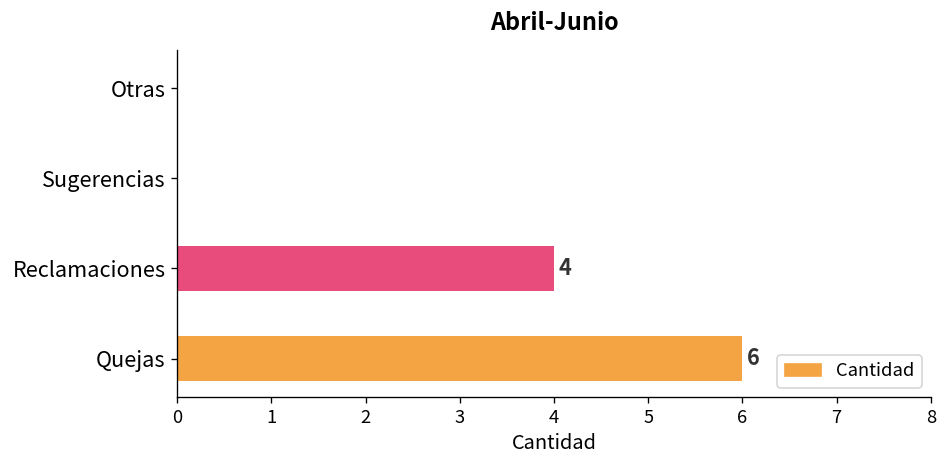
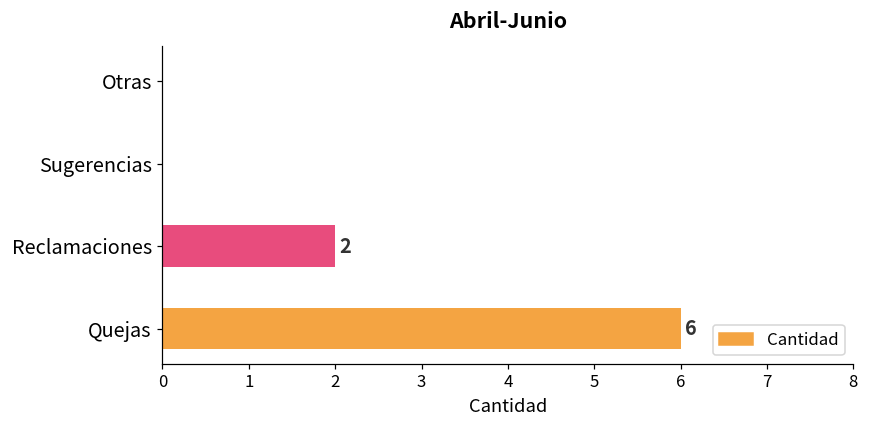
  {
-   "Reclamaciones": 4,
+   "Reclamaciones": 2,
    "Quejas": 6
  }
